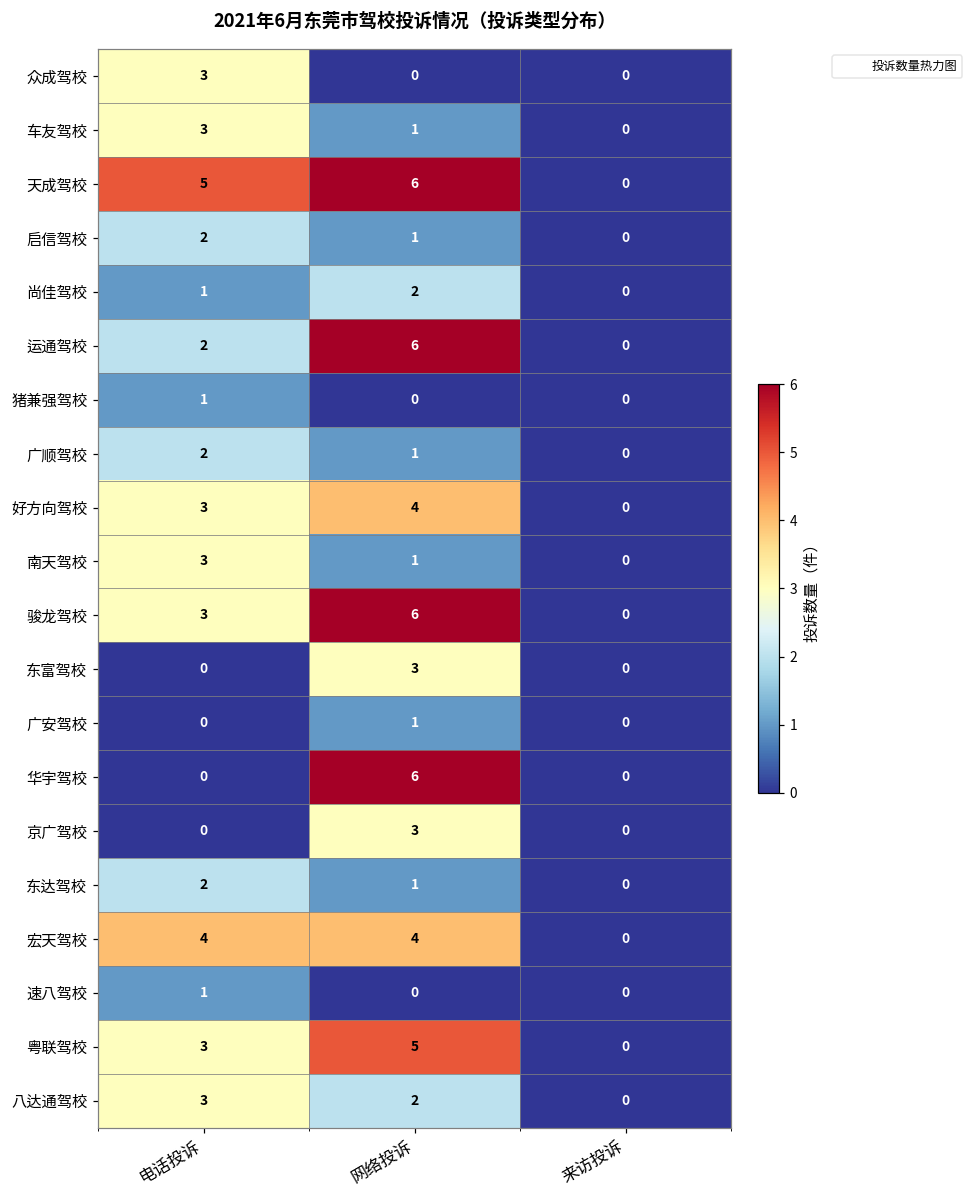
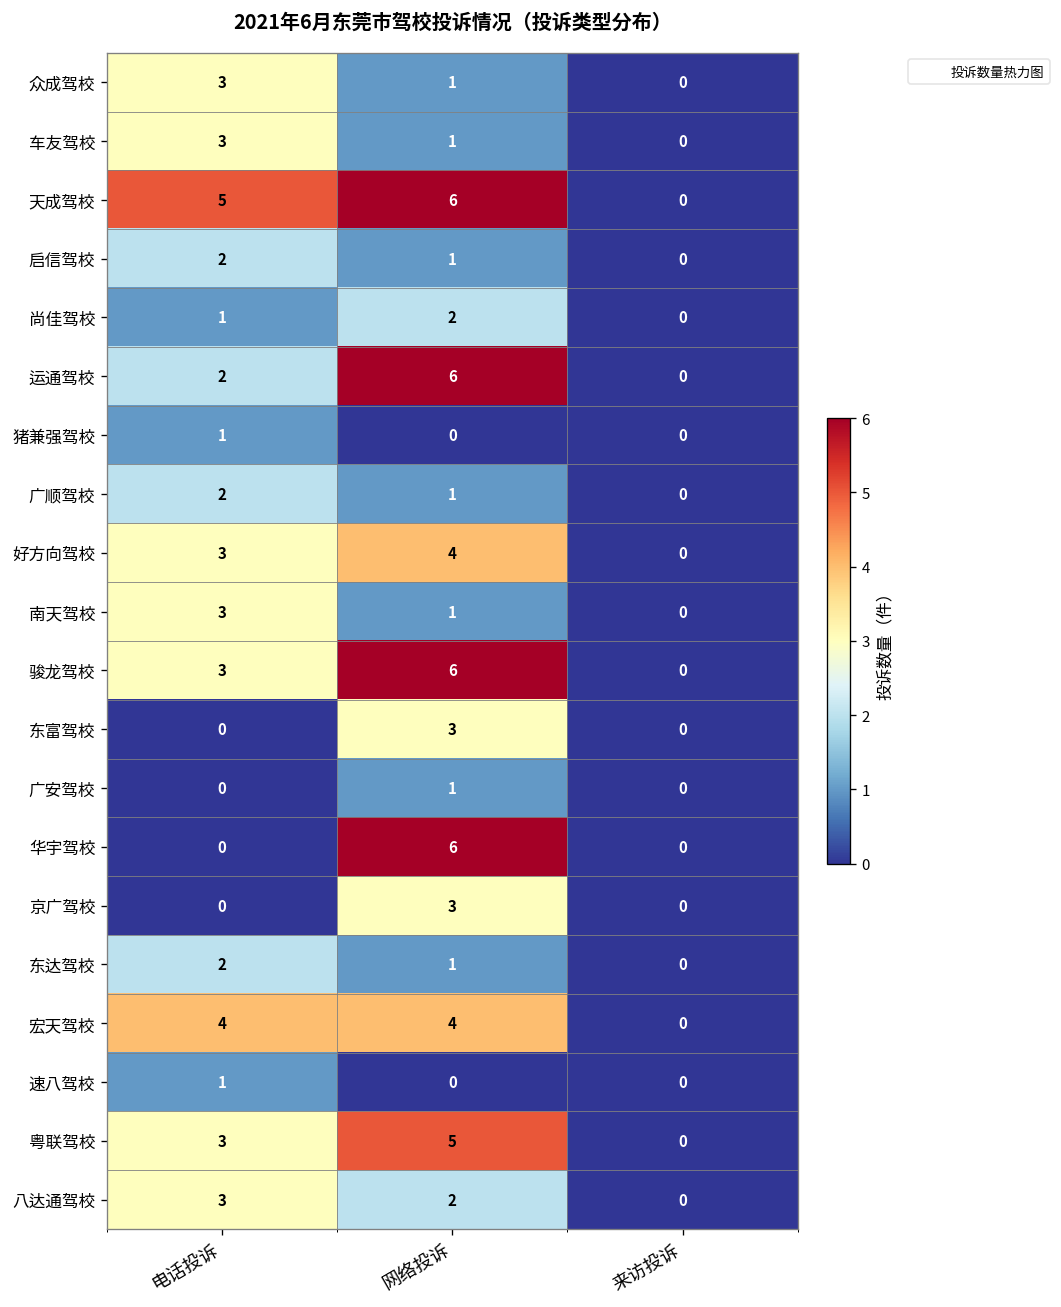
  {
    "众成驾校": {
      "电话投诉": 3,
-     "网络投诉": 0,
+     "网络投诉": 1,
      "来访投诉": 0
    },
    "车友驾校": {
      "电话投诉": 3,
      "网络投诉": 1,
      "来访投诉": 0
    },
    "天成驾校": {
      "电话投诉": 5,
      "网络投诉": 6,
      "来访投诉": 0
    },
    "启信驾校": {
      "电话投诉": 2,
      "网络投诉": 1,
      "来访投诉": 0
    },
    "尚佳驾校": {
      "电话投诉": 1,
      "网络投诉": 2,
      "来访投诉": 0
    },
    "运通驾校": {
      "电话投诉": 2,
      "网络投诉": 6,
      "来访投诉": 0
    },
    "猪兼强驾校": {
      "电话投诉": 1,
      "网络投诉": 0,
      "来访投诉": 0
    },
    "广顺驾校": {
      "电话投诉": 2,
      "网络投诉": 1,
      "来访投诉": 0
    },
    "好方向驾校": {
      "电话投诉": 3,
      "网络投诉": 4,
      "来访投诉": 0
    },
    "南天驾校": {
      "电话投诉": 3,
      "网络投诉": 1,
      "来访投诉": 0
    },
    "骏龙驾校": {
      "电话投诉": 3,
      "网络投诉": 6,
      "来访投诉": 0
    },
    "东富驾校": {
      "电话投诉": 0,
      "网络投诉": 3,
      "来访投诉": 0
    },
    "广安驾校": {
      "电话投诉": 0,
      "网络投诉": 1,
      "来访投诉": 0
    },
    "华宇驾校": {
      "电话投诉": 0,
      "网络投诉": 6,
      "来访投诉": 0
    },
    "京广驾校": {
      "电话投诉": 0,
      "网络投诉": 3,
      "来访投诉": 0
    },
    "东达驾校": {
      "电话投诉": 2,
      "网络投诉": 1,
      "来访投诉": 0
    },
    "宏天驾校": {
      "电话投诉": 4,
      "网络投诉": 4,
      "来访投诉": 0
    },
    "速八驾校": {
      "电话投诉": 1,
      "网络投诉": 0,
      "来访投诉": 0
    },
    "粤联驾校": {
      "电话投诉": 3,
      "网络投诉": 5,
      "来访投诉": 0
    },
    "八达通驾校": {
      "电话投诉": 3,
      "网络投诉": 2,
      "来访投诉": 0
    }
  }
